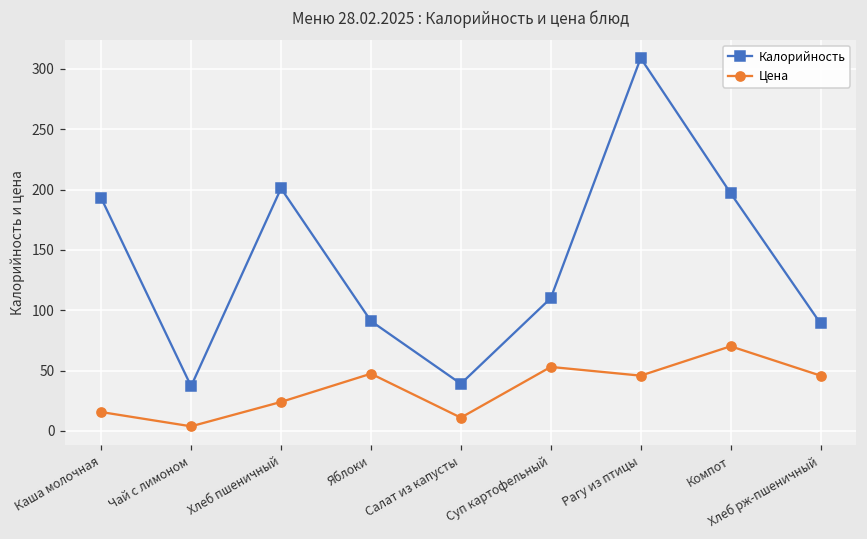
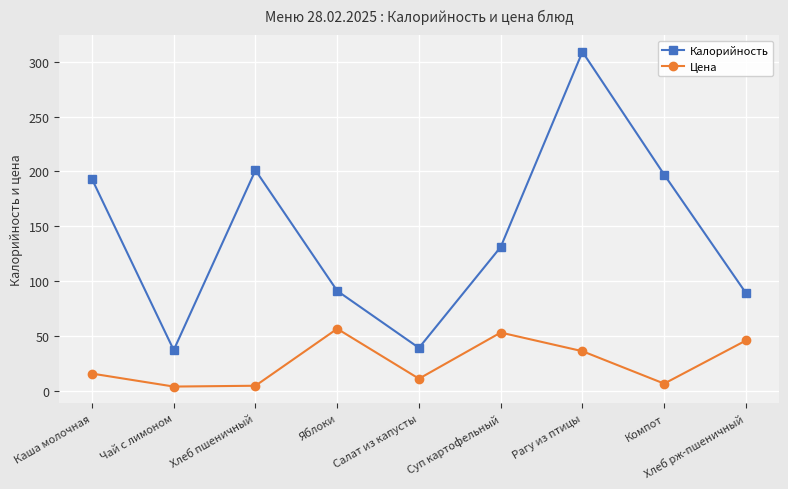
  {
    "Калорийность": {
      "Каша молочная": 193,
      "Чай с лимоном": 37,
      "Хлеб пшеничный": 201,
      "Яблоки": 91,
      "Салат из капусты": 39,
-     "Суп картофельный": 110,
+     "Суп картофельный": 131,
      "Рагу из птицы": 309,
      "Компот": 197,
      "Хлеб рж-пшеничный": 89
    },
    "Цена": {
      "Каша молочная": 16,
      "Чай с лимоном": 4,
-     "Хлеб пшеничный": 24,
-     "Яблоки": 47,
+     "Хлеб пшеничный": 4,
+     "Яблоки": 56,
      "Салат из капусты": 11,
      "Суп картофельный": 53,
-     "Рагу из птицы": 46,
-     "Компот": 70,
+     "Рагу из птицы": 36,
+     "Компот": 6,
      "Хлеб рж-пшеничный": 46
    }
  }
